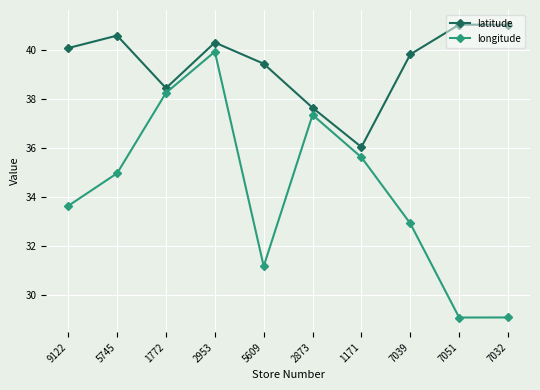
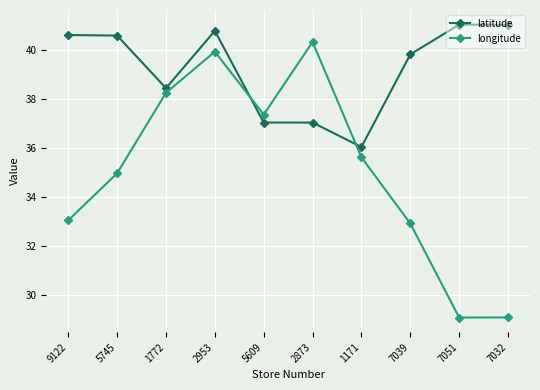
  {
    "latitude": {
-     "9122": 40.1,
+     "9122": 40.6,
      "5745": 40.6,
      "1772": 38.4,
-     "2953": 40.3,
-     "5609": 39.4,
-     "2873": 37.6,
+     "2953": 40.8,
+     "5609": 37.0,
+     "2873": 37.0,
      "1171": 36.0,
      "7039": 39.8
    },
    "longitude": {
-     "9122": 33.6,
+     "9122": 33.0,
      "5745": 35.0,
      "1772": 38.2,
      "2953": 39.9,
-     "5609": 31.2,
-     "2873": 37.3,
+     "5609": 37.4,
+     "2873": 40.3,
      "1171": 35.6,
      "7039": 32.9,
      "7051": 29.1,
      "7032": 29.1
    }
  }
